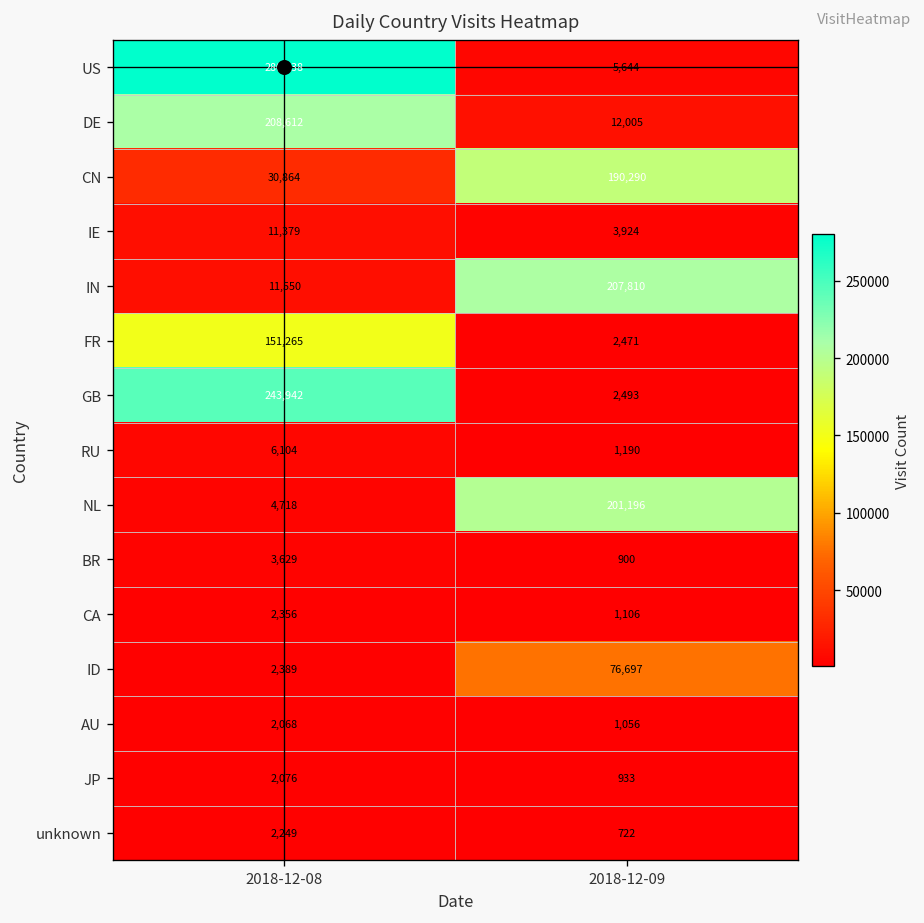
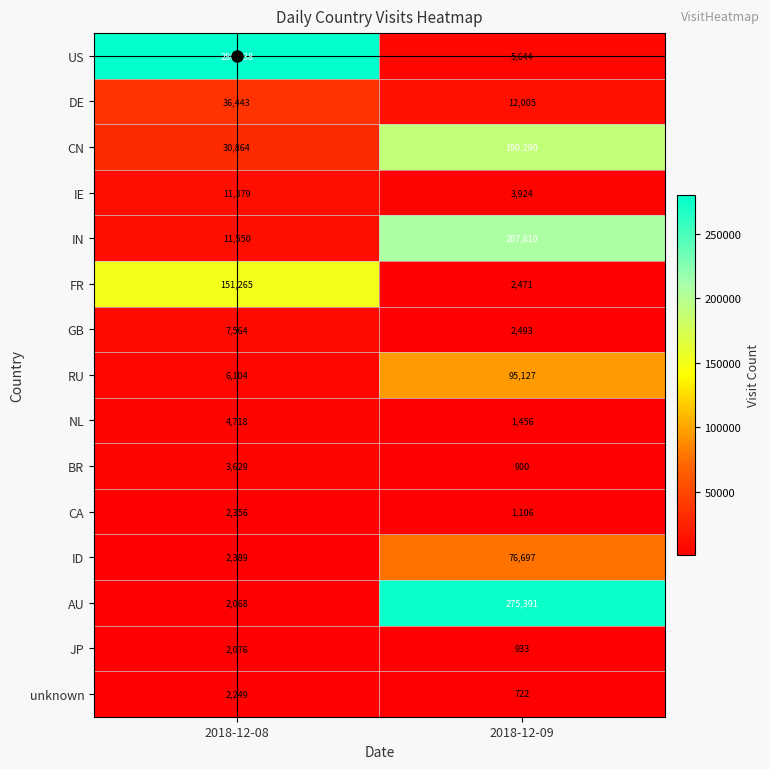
  {
    "US": {
      "2018-12-09": "5,644"
    },
    "DE": {
-     "2018-12-08": "208,612",
+     "2018-12-08": "36,443",
      "2018-12-09": "12,005"
    },
    "CN": {
      "2018-12-08": "30,864",
      "2018-12-09": "190,290"
    },
    "IE": {
      "2018-12-08": "11,379",
      "2018-12-09": "3,924"
    },
    "IN": {
      "2018-12-08": "11,550",
      "2018-12-09": "207,810"
    },
    "FR": {
      "2018-12-08": "151,265",
      "2018-12-09": "2,471"
    },
    "GB": {
-     "2018-12-08": "243,942",
+     "2018-12-08": "7,564",
      "2018-12-09": "2,493"
    },
    "RU": {
      "2018-12-08": "6,104",
-     "2018-12-09": "1,190"
+     "2018-12-09": "95,127"
    },
    "NL": {
      "2018-12-08": "4,718",
-     "2018-12-09": "201,196"
+     "2018-12-09": "1,456"
    },
    "BR": {
      "2018-12-08": "3,629",
      "2018-12-09": "900"
    },
    "CA": {
      "2018-12-08": "2,356",
      "2018-12-09": "1,106"
    },
    "ID": {
      "2018-12-08": "2,389",
      "2018-12-09": "76,697"
    },
    "AU": {
      "2018-12-08": "2,068",
-     "2018-12-09": "1,056"
+     "2018-12-09": "275,391"
    },
    "JP": {
      "2018-12-08": "2,076",
      "2018-12-09": "933"
    },
    "unknown": {
      "2018-12-08": "2,249",
      "2018-12-09": "722"
    }
  }
